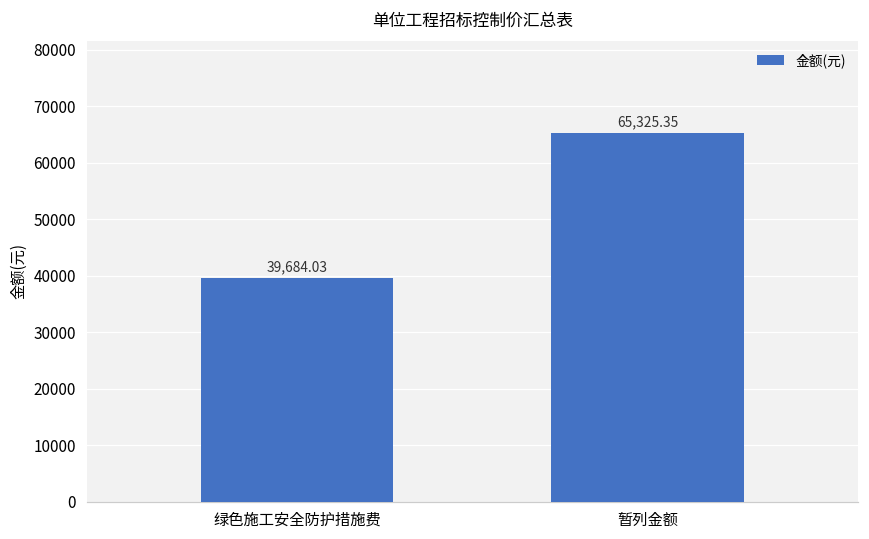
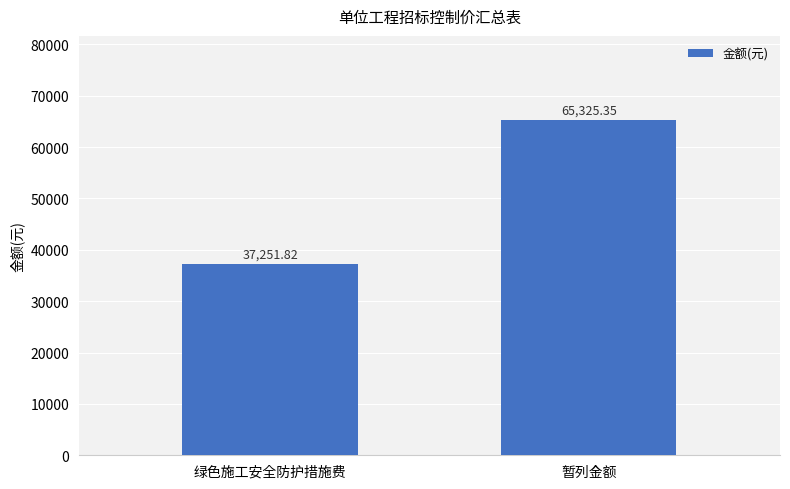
  {
-   "绿色施工安全防护措施费": "39,684.03",
+   "绿色施工安全防护措施费": "37,251.82",
    "暂列金额": "65,325.35"
  }
